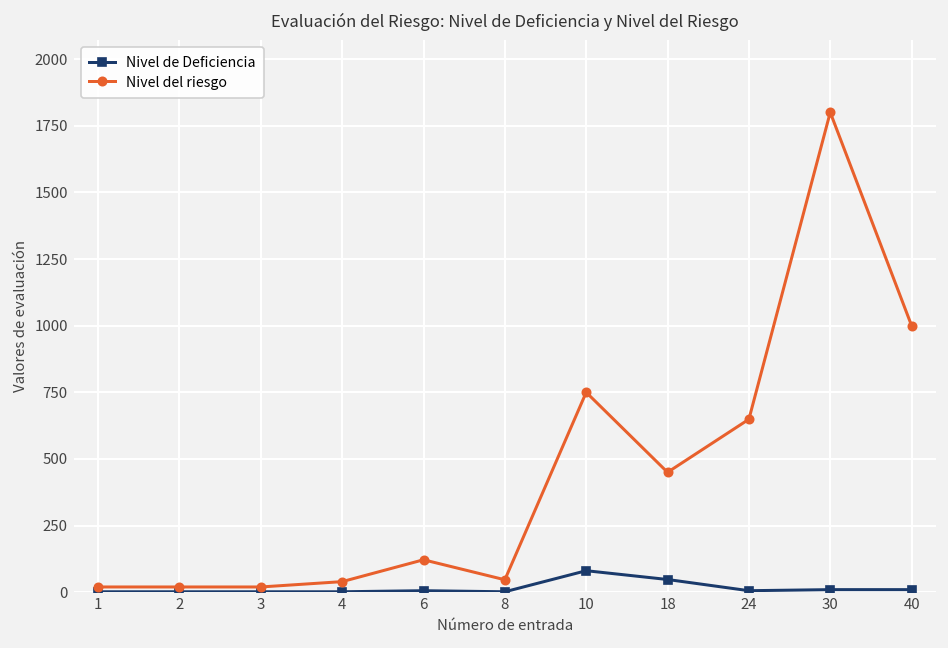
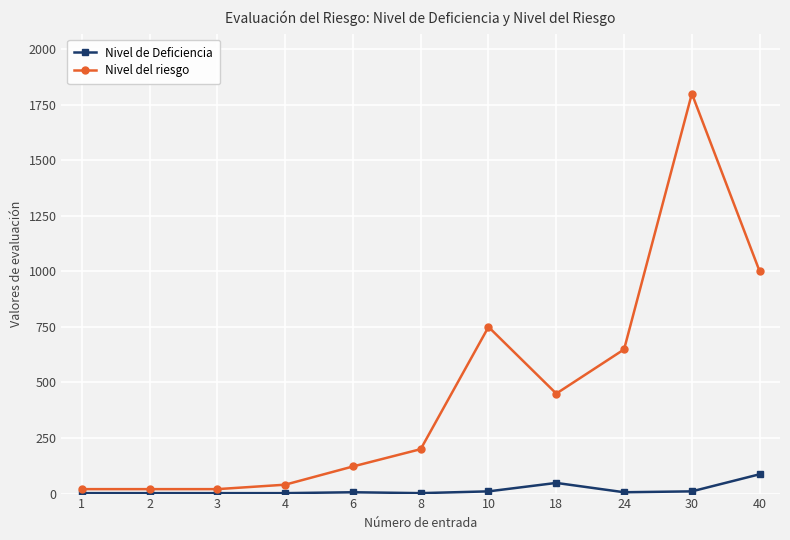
  {
    "Nivel de Deficiencia": {
      "1": 0,
      "2": 0,
      "3": 0,
      "4": 0,
      "6": 10,
      "8": 0,
-     "10": 80,
+     "10": 10,
      "18": 50,
      "24": 10,
      "30": 10,
-     "40": 10
+     "40": 90
    },
    "Nivel del riesgo": {
      "1": 20,
      "2": 20,
      "3": 20,
      "4": 40,
      "6": 120,
-     "8": 50,
+     "8": 200,
      "10": 750,
      "18": 450,
      "24": 650,
      "30": 1800,
      "40": 1000
    }
  }
